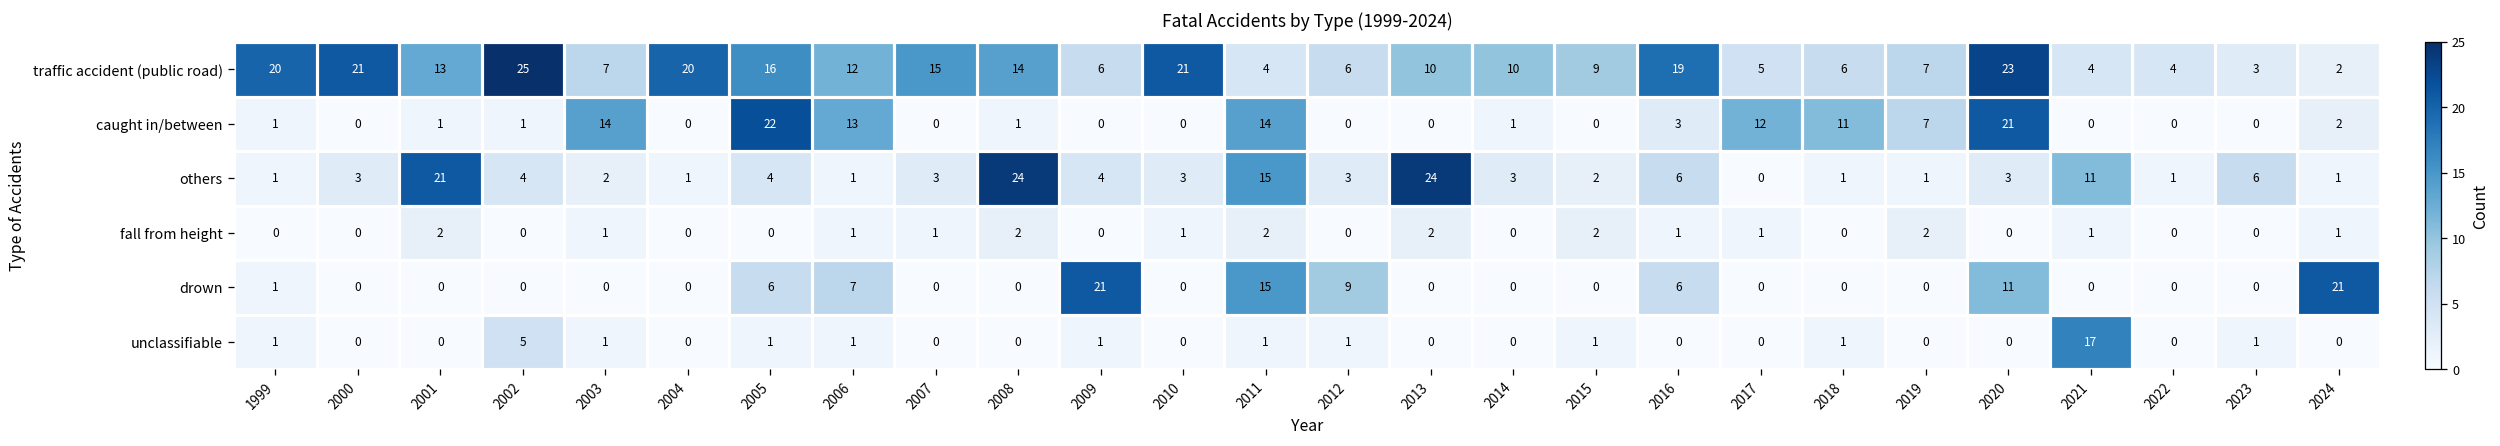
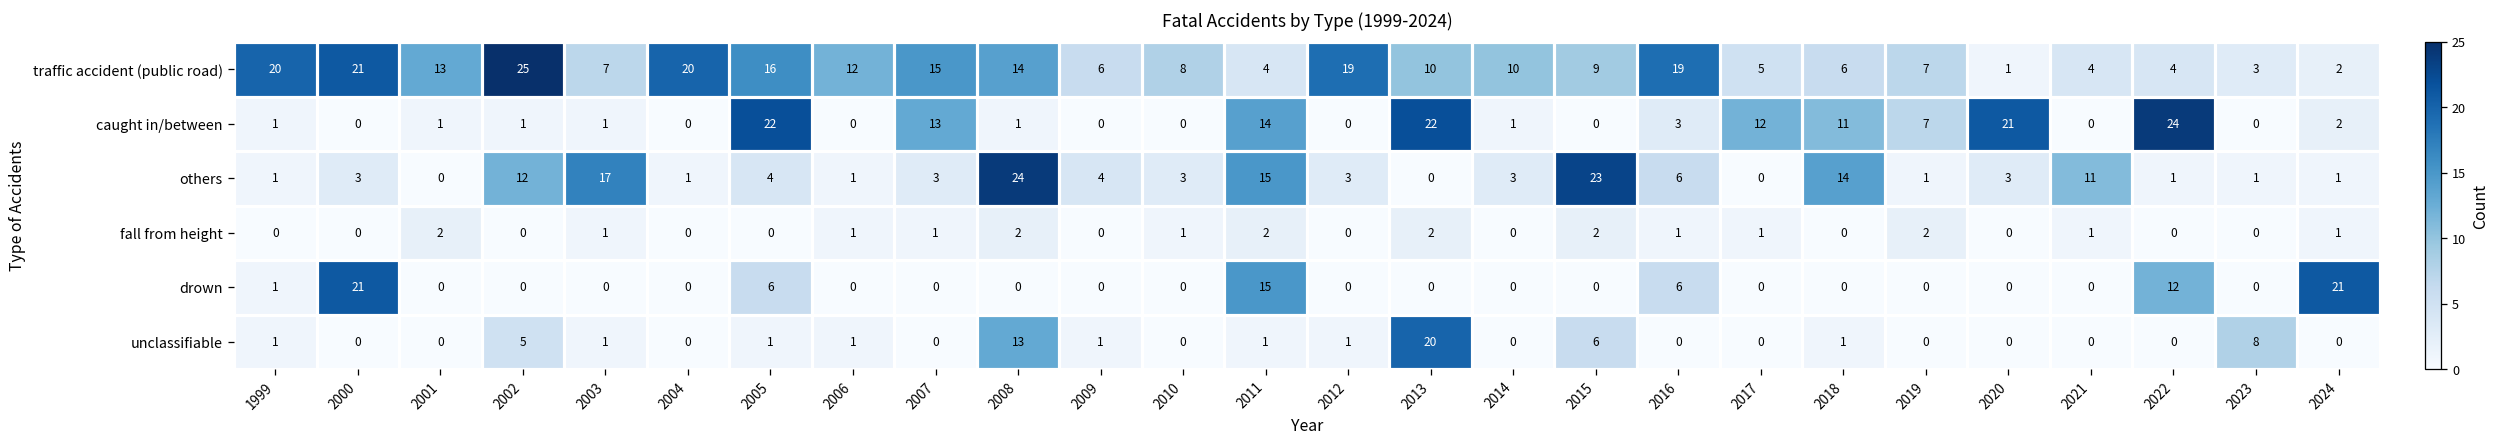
  {
    "traffic accident (public road)": {
      "1999": 20,
      "2000": 21,
      "2001": 13,
      "2002": 25,
      "2003": 7,
      "2004": 20,
      "2005": 16,
      "2006": 12,
      "2007": 15,
      "2008": 14,
      "2009": 6,
-     "2010": 21,
+     "2010": 8,
      "2011": 4,
-     "2012": 6,
+     "2012": 19,
      "2013": 10,
      "2014": 10,
      "2015": 9,
      "2016": 19,
      "2017": 5,
      "2018": 6,
      "2019": 7,
-     "2020": 23,
+     "2020": 1,
      "2021": 4,
      "2022": 4,
      "2023": 3,
      "2024": 2
    },
    "caught in/between": {
      "1999": 1,
      "2000": 0,
      "2001": 1,
      "2002": 1,
-     "2003": 14,
+     "2003": 1,
      "2004": 0,
      "2005": 22,
-     "2006": 13,
-     "2007": 0,
+     "2006": 0,
+     "2007": 13,
      "2008": 1,
      "2009": 0,
      "2010": 0,
      "2011": 14,
      "2012": 0,
-     "2013": 0,
+     "2013": 22,
      "2014": 1,
      "2015": 0,
      "2016": 3,
      "2017": 12,
      "2018": 11,
      "2019": 7,
      "2020": 21,
      "2021": 0,
-     "2022": 0,
+     "2022": 24,
      "2023": 0,
      "2024": 2
    },
    "others": {
      "1999": 1,
      "2000": 3,
-     "2001": 21,
-     "2002": 4,
-     "2003": 2,
+     "2001": 0,
+     "2002": 12,
+     "2003": 17,
      "2004": 1,
      "2005": 4,
      "2006": 1,
      "2007": 3,
      "2008": 24,
      "2009": 4,
      "2010": 3,
      "2011": 15,
      "2012": 3,
-     "2013": 24,
+     "2013": 0,
      "2014": 3,
-     "2015": 2,
+     "2015": 23,
      "2016": 6,
      "2017": 0,
-     "2018": 1,
+     "2018": 14,
      "2019": 1,
      "2020": 3,
      "2021": 11,
      "2022": 1,
-     "2023": 6,
+     "2023": 1,
      "2024": 1
    },
    "fall from height": {
      "1999": 0,
      "2000": 0,
      "2001": 2,
      "2002": 0,
      "2003": 1,
      "2004": 0,
      "2005": 0,
      "2006": 1,
      "2007": 1,
      "2008": 2,
      "2009": 0,
      "2010": 1,
      "2011": 2,
      "2012": 0,
      "2013": 2,
      "2014": 0,
      "2015": 2,
      "2016": 1,
      "2017": 1,
      "2018": 0,
      "2019": 2,
      "2020": 0,
      "2021": 1,
      "2022": 0,
      "2023": 0,
      "2024": 1
    },
    "drown": {
      "1999": 1,
-     "2000": 0,
+     "2000": 21,
      "2001": 0,
      "2002": 0,
      "2003": 0,
      "2004": 0,
      "2005": 6,
-     "2006": 7,
+     "2006": 0,
      "2007": 0,
      "2008": 0,
-     "2009": 21,
+     "2009": 0,
      "2010": 0,
      "2011": 15,
-     "2012": 9,
+     "2012": 0,
      "2013": 0,
      "2014": 0,
      "2015": 0,
      "2016": 6,
      "2017": 0,
      "2018": 0,
      "2019": 0,
-     "2020": 11,
+     "2020": 0,
      "2021": 0,
-     "2022": 0,
+     "2022": 12,
      "2023": 0,
      "2024": 21
    },
    "unclassifiable": {
      "1999": 1,
      "2000": 0,
      "2001": 0,
      "2002": 5,
      "2003": 1,
      "2004": 0,
      "2005": 1,
      "2006": 1,
      "2007": 0,
-     "2008": 0,
+     "2008": 13,
      "2009": 1,
      "2010": 0,
      "2011": 1,
      "2012": 1,
-     "2013": 0,
+     "2013": 20,
      "2014": 0,
-     "2015": 1,
+     "2015": 6,
      "2016": 0,
      "2017": 0,
      "2018": 1,
      "2019": 0,
      "2020": 0,
-     "2021": 17,
+     "2021": 0,
      "2022": 0,
-     "2023": 1,
+     "2023": 8,
      "2024": 0
    }
  }
